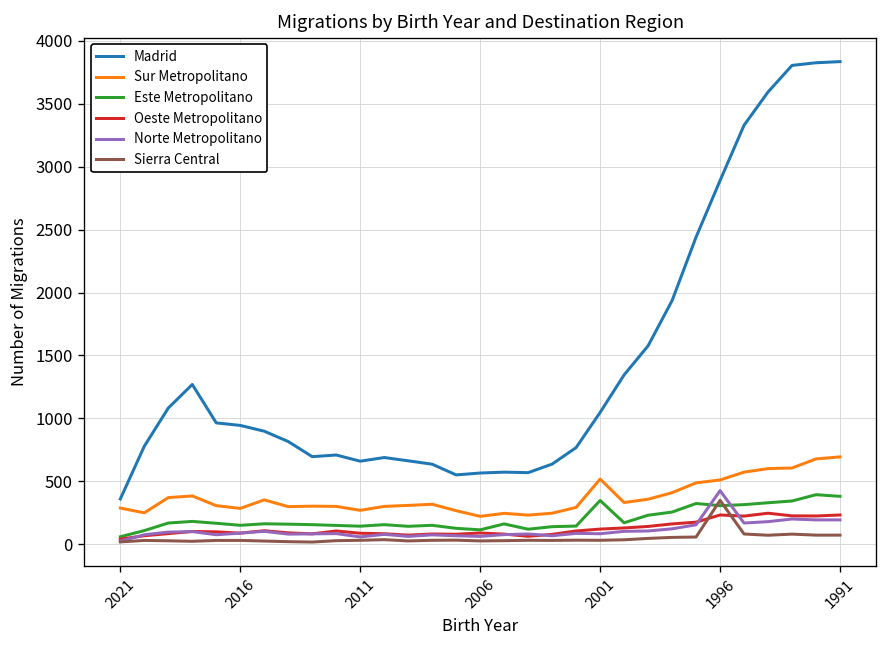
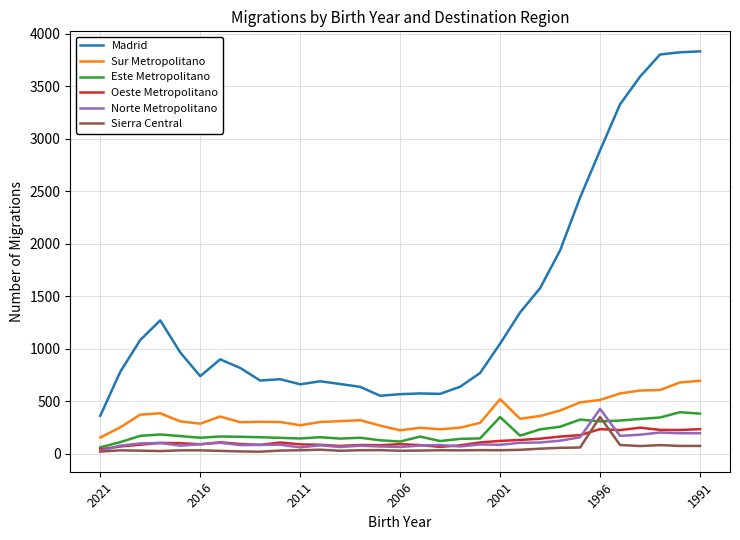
  {
    "Madrid": {
      "2021": 360,
-     "2016": 950,
+     "2016": 740,
      "2011": 660,
      "2006": 570,
      "2001": 1050,
      "1996": 2890,
      "1991": 3830
    },
    "Sur Metropolitano": {
-     "2021": 290,
+     "2021": 150,
      "2016": 290,
      "2011": 270,
      "2006": 220,
      "2001": 520,
      "1996": 510,
      "1991": 700
    },
    "Este Metropolitano": {
      "2016": 150,
      "2011": 150,
      "2006": 120,
      "2001": 350,
      "1996": 310,
      "1991": 380
    },
    "Oeste Metropolitano": {
      "2011": 90,
      "2006": 90,
      "2001": 120,
      "1996": 230,
      "1991": 230
    },
    "Norte Metropolitano": {
      "2011": 60,
      "2006": 60,
      "2001": 90,
      "1996": 430,
      "1991": 200
    },
    "Sierra Central": {
      "2016": 30,
      "2011": 30,
      "2006": 30,
      "2001": 30,
      "1996": 350,
      "1991": 70
    }
  }
